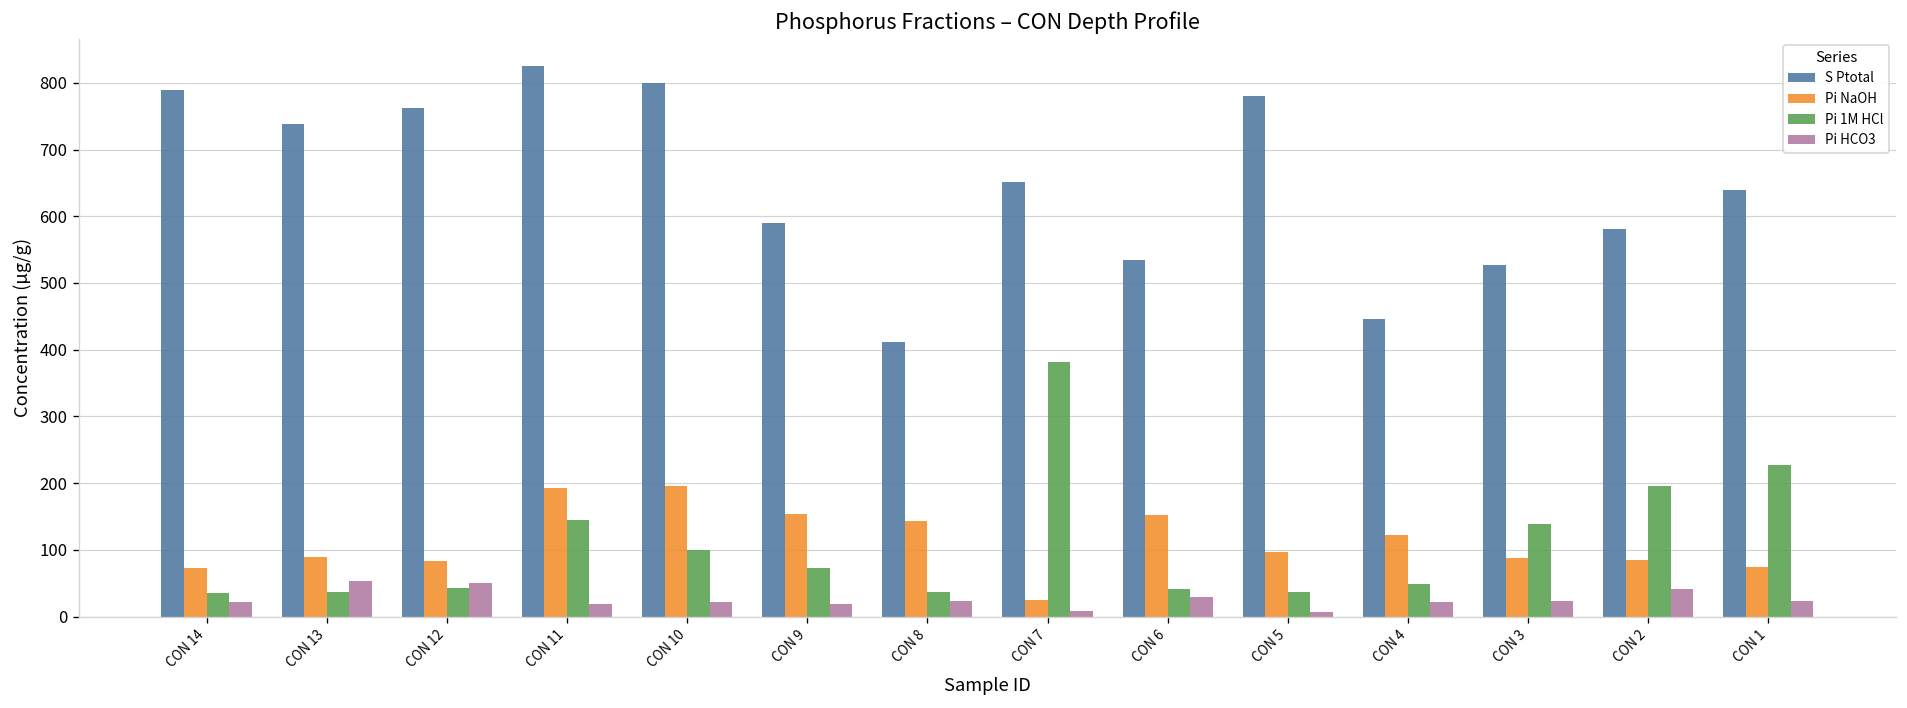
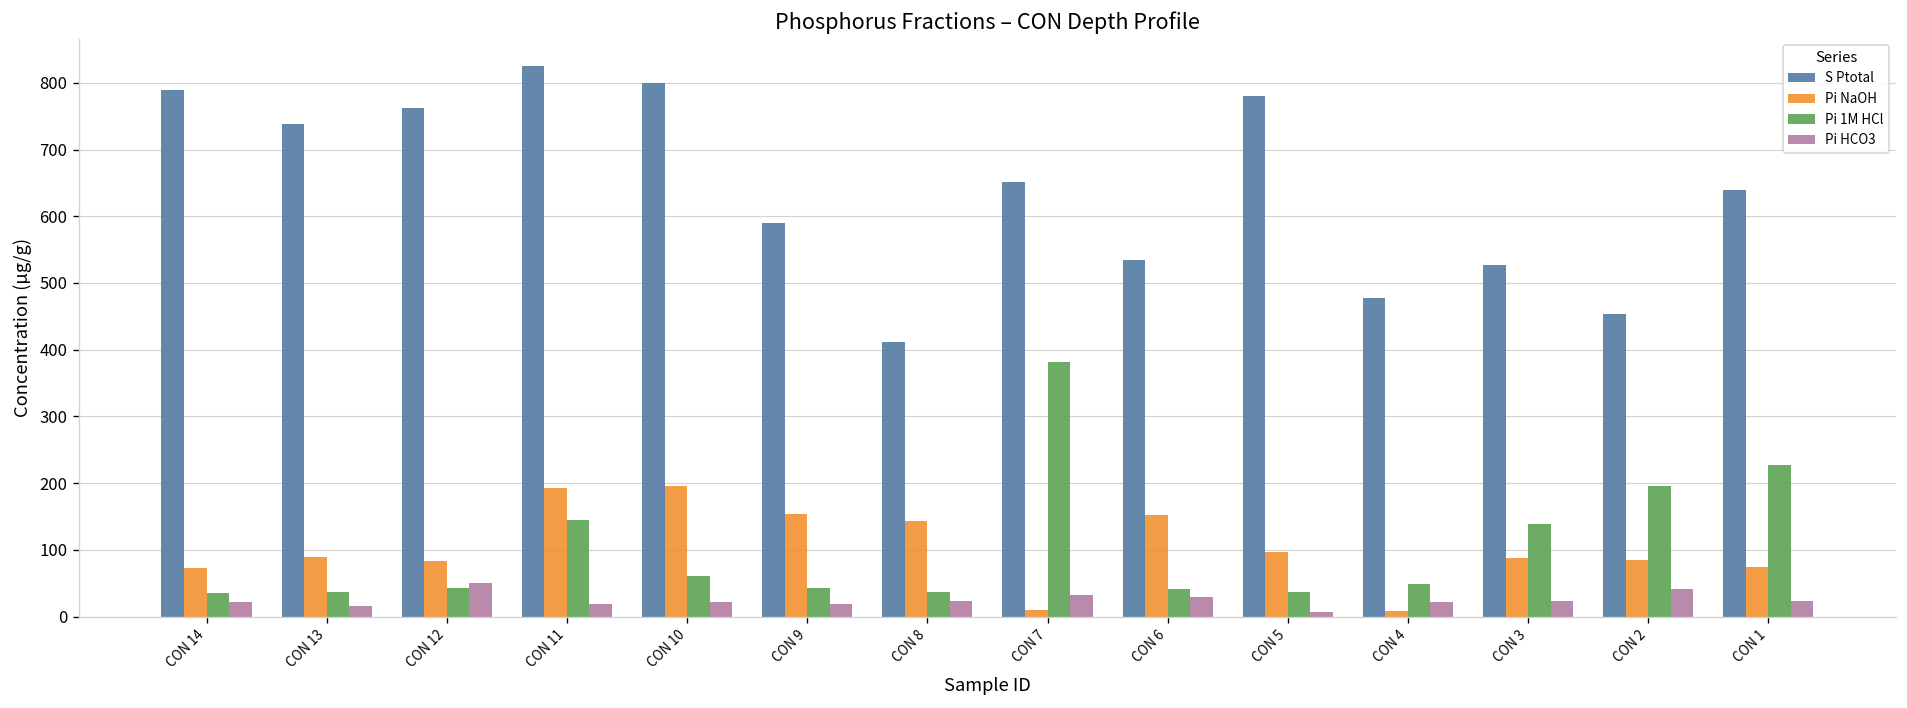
  {
    "S Ptotal": {
      "CON 14": 790,
      "CON 13": 740,
      "CON 12": 760,
      "CON 11": 820,
      "CON 10": 800,
      "CON 9": 590,
      "CON 8": 410,
      "CON 7": 650,
      "CON 6": 530,
      "CON 5": 780,
-     "CON 4": 450,
+     "CON 4": 480,
      "CON 3": 530,
-     "CON 2": 580,
+     "CON 2": 450,
      "CON 1": 640
    },
    "Pi NaOH": {
      "CON 14": 70,
      "CON 13": 90,
      "CON 12": 80,
      "CON 11": 190,
      "CON 10": 200,
      "CON 9": 150,
      "CON 8": 140,
-     "CON 7": 30,
+     "CON 7": 10,
      "CON 6": 150,
      "CON 5": 100,
-     "CON 4": 120,
+     "CON 4": 10,
      "CON 3": 90,
      "CON 2": 80,
      "CON 1": 70
    },
    "Pi 1M HCl": {
      "CON 14": 40,
      "CON 13": 40,
      "CON 12": 40,
      "CON 11": 140,
-     "CON 10": 100,
-     "CON 9": 70,
+     "CON 10": 60,
+     "CON 9": 40,
      "CON 8": 40,
      "CON 7": 380,
      "CON 6": 40,
      "CON 5": 40,
      "CON 4": 50,
      "CON 3": 140,
      "CON 2": 200,
      "CON 1": 230
    },
    "Pi HCO3": {
      "CON 14": 20,
-     "CON 13": 50,
+     "CON 13": 20,
      "CON 12": 50,
      "CON 11": 20,
      "CON 10": 20,
      "CON 9": 20,
      "CON 8": 20,
-     "CON 7": 10,
+     "CON 7": 30,
      "CON 6": 30,
      "CON 5": 10,
      "CON 4": 20,
      "CON 3": 20,
      "CON 2": 40,
      "CON 1": 20
    }
  }
